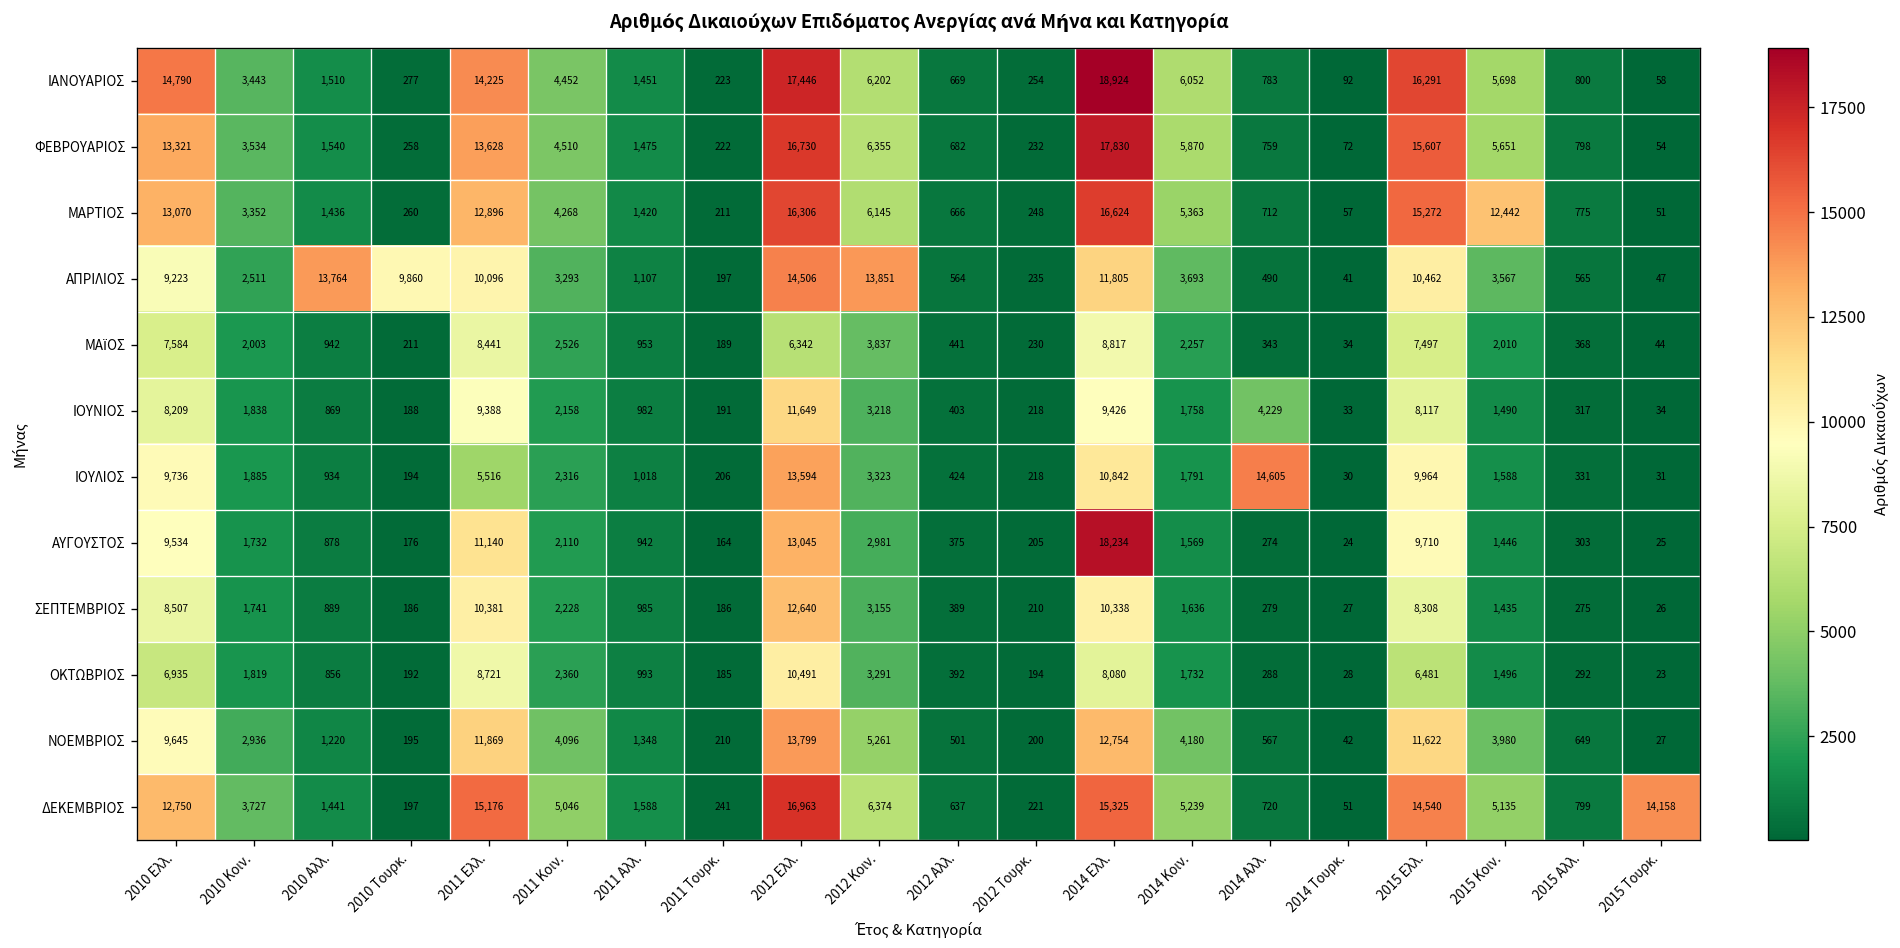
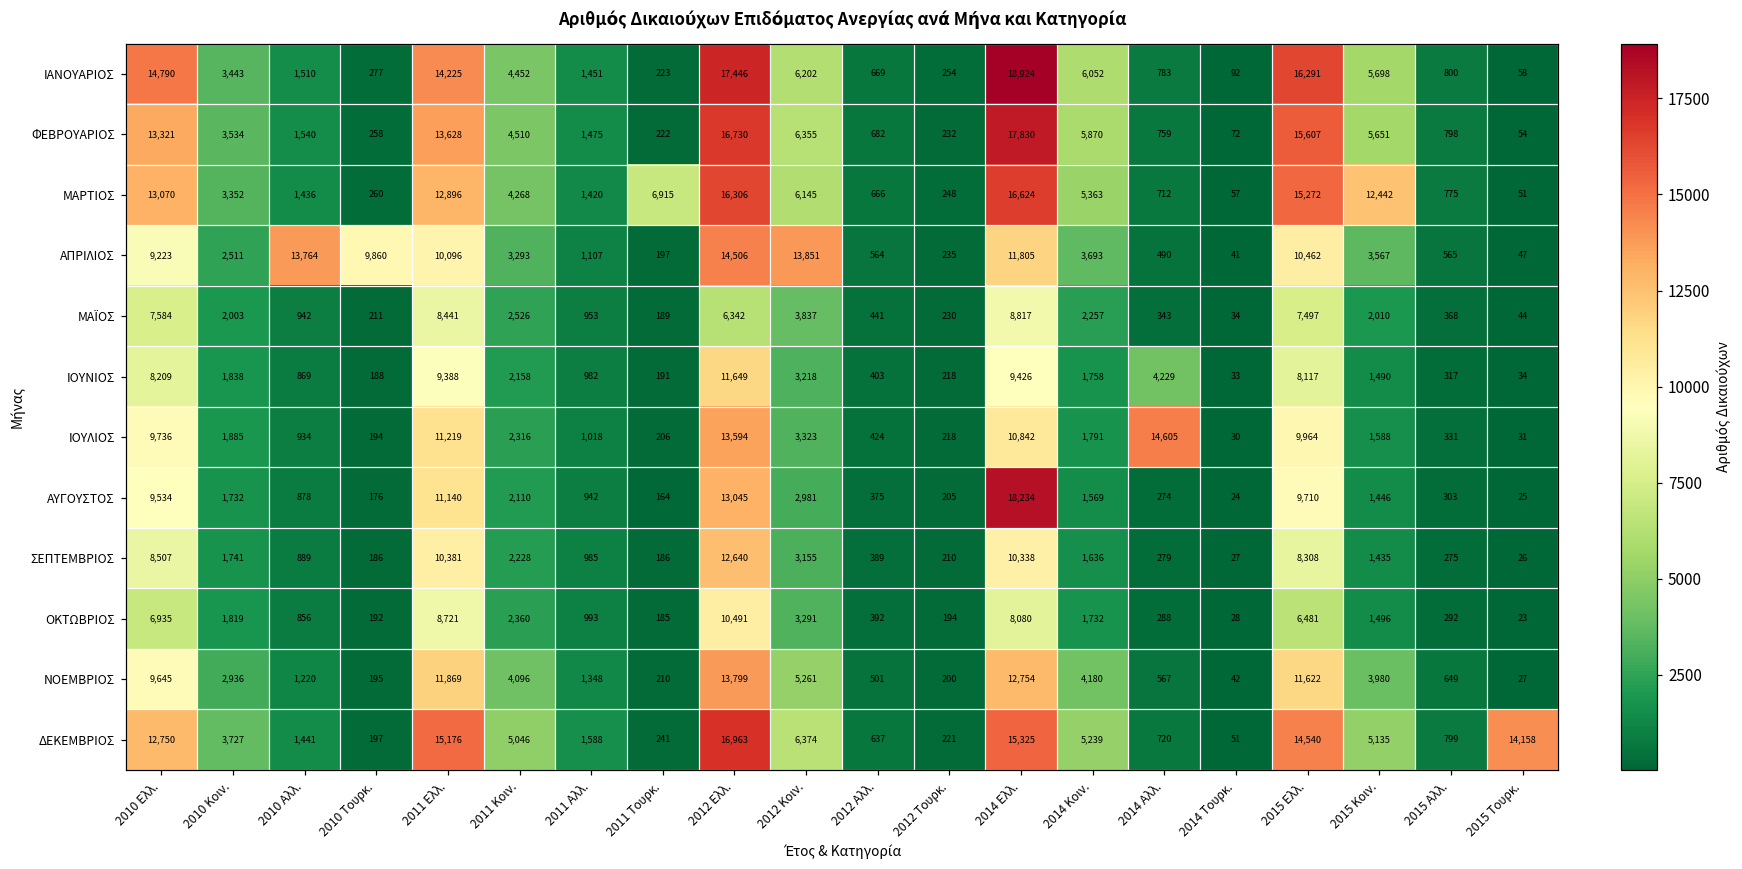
  {
    "ΜΑΡΤΙΟΣ": {
      "2010 Ελλ.": "13,070",
      "2010 Κοιν.": "3,352",
      "2010 Αλλ.": "1,436",
      "2010 Τουρκ.": "260",
      "2011 Ελλ.": "12,896",
      "2011 Κοιν.": "4,268",
      "2011 Αλλ.": "1,420",
-     "2011 Τουρκ.": "211",
+     "2011 Τουρκ.": "6,915",
      "2012 Ελλ.": "16,306",
      "2012 Κοιν.": "6,145",
      "2012 Αλλ.": "666",
      "2012 Τουρκ.": "248",
      "2014 Ελλ.": "16,624",
      "2014 Κοιν.": "5,363",
      "2014 Αλλ.": "712",
      "2014 Τουρκ.": "57",
      "2015 Ελλ.": "15,272",
      "2015 Κοιν.": "12,442",
      "2015 Αλλ.": "775",
      "2015 Τουρκ.": "51"
    },
    "ΙΟΥΛΙΟΣ": {
      "2010 Ελλ.": "9,736",
      "2010 Κοιν.": "1,885",
      "2010 Αλλ.": "934",
      "2010 Τουρκ.": "194",
-     "2011 Ελλ.": "5,516",
+     "2011 Ελλ.": "11,219",
      "2011 Κοιν.": "2,316",
      "2011 Αλλ.": "1,018",
      "2011 Τουρκ.": "206",
      "2012 Ελλ.": "13,594",
      "2012 Κοιν.": "3,323",
      "2012 Αλλ.": "424",
      "2012 Τουρκ.": "218",
      "2014 Ελλ.": "10,842",
      "2014 Κοιν.": "1,791",
      "2014 Αλλ.": "14,605",
      "2014 Τουρκ.": "30",
      "2015 Ελλ.": "9,964",
      "2015 Κοιν.": "1,588",
      "2015 Αλλ.": "331",
      "2015 Τουρκ.": "31"
    }
  }
